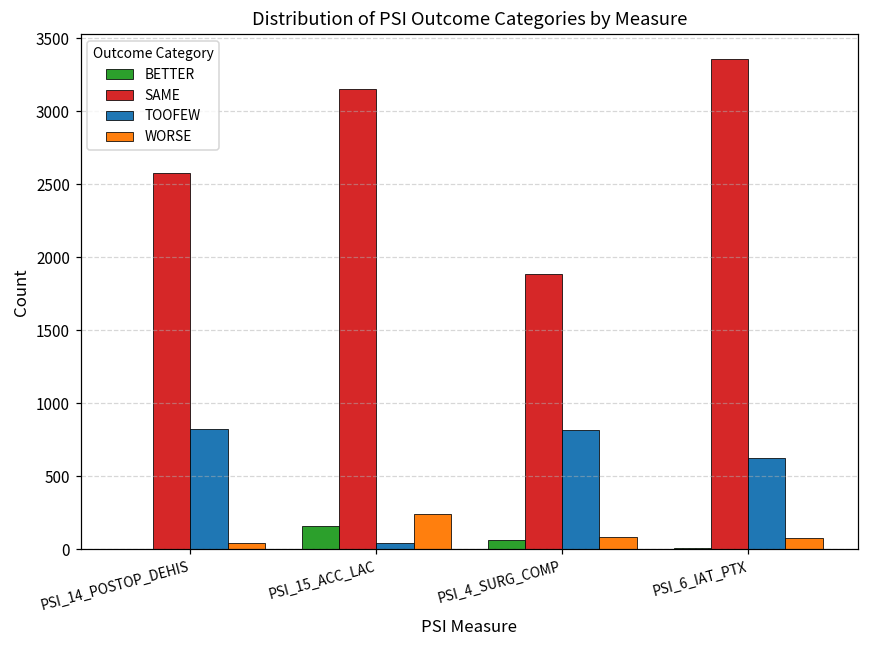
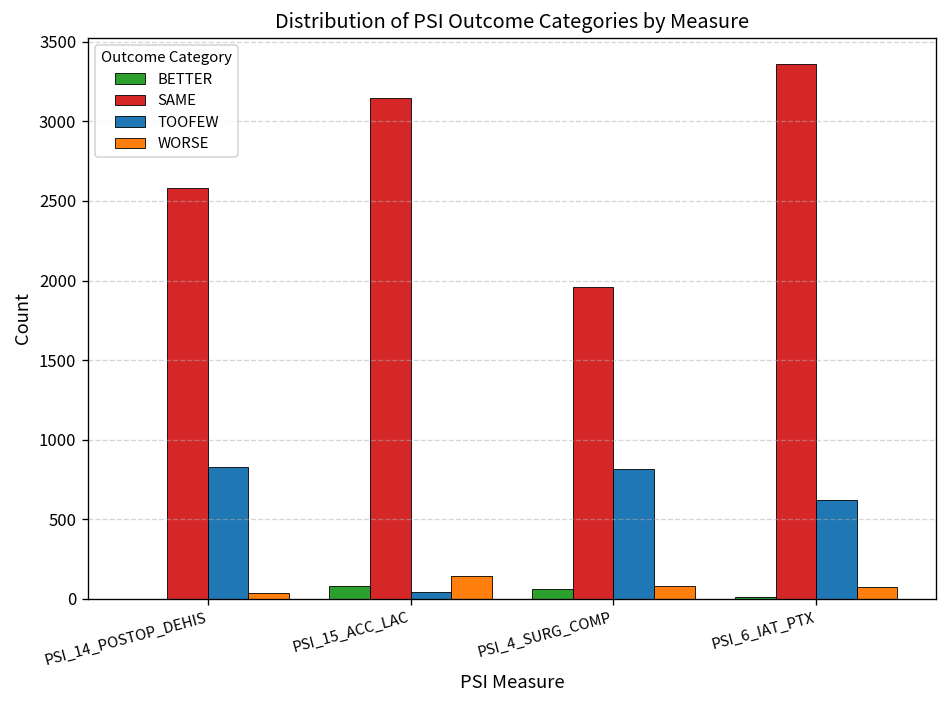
  {
    "BETTER": {
      "PSI_14_POSTOP_DEHIS": 0,
-     "PSI_15_ACC_LAC": 160,
+     "PSI_15_ACC_LAC": 80,
      "PSI_4_SURG_COMP": 60
    },
    "SAME": {
      "PSI_14_POSTOP_DEHIS": 2580,
      "PSI_15_ACC_LAC": 3150,
-     "PSI_4_SURG_COMP": 1890,
+     "PSI_4_SURG_COMP": 1960,
      "PSI_6_IAT_PTX": 3360
    },
    "TOOFEW": {
      "PSI_14_POSTOP_DEHIS": 830,
      "PSI_15_ACC_LAC": 40,
      "PSI_4_SURG_COMP": 810,
      "PSI_6_IAT_PTX": 620
    },
    "WORSE": {
      "PSI_14_POSTOP_DEHIS": 40,
-     "PSI_15_ACC_LAC": 240,
+     "PSI_15_ACC_LAC": 140,
      "PSI_4_SURG_COMP": 80,
      "PSI_6_IAT_PTX": 80
    }
  }
